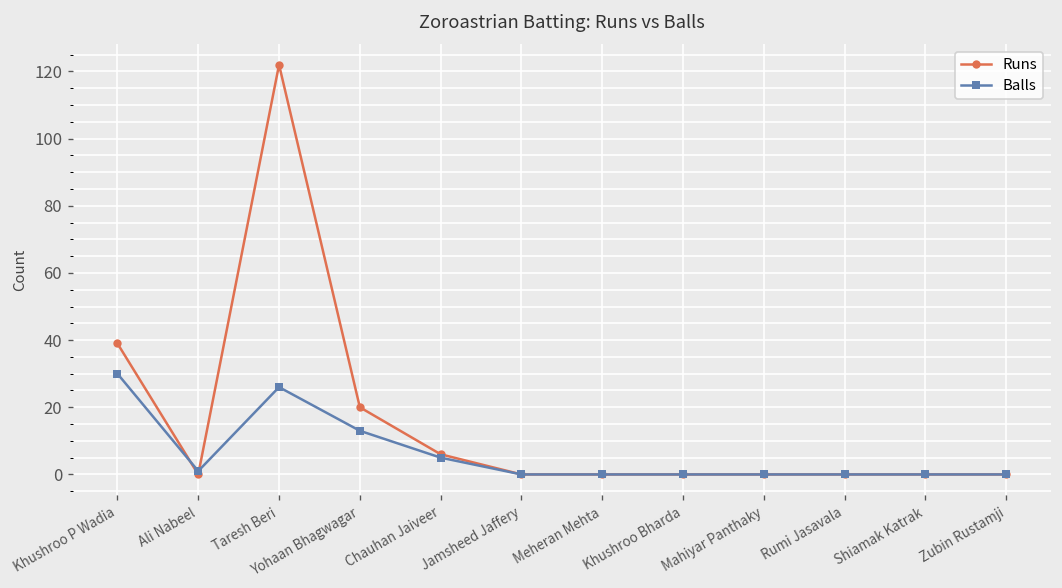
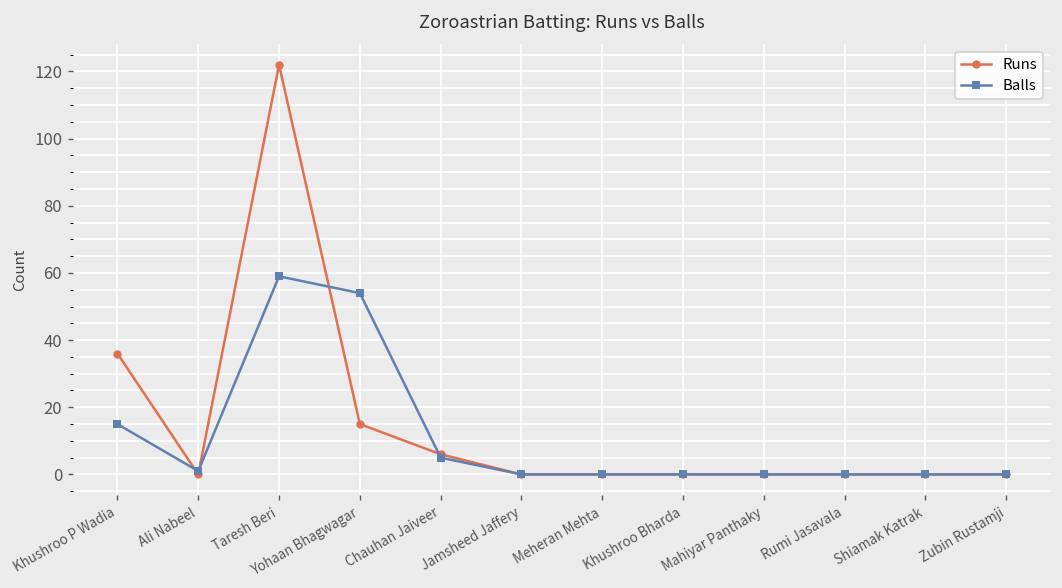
  {
    "Runs": {
-     "Khushroo P Wadia": 39,
+     "Khushroo P Wadia": 36,
      "Ali Nabeel": 0,
      "Taresh Beri": 122,
-     "Yohaan Bhagwagar": 20,
+     "Yohaan Bhagwagar": 15,
      "Chauhan Jaiveer": 6
    },
    "Balls": {
-     "Khushroo P Wadia": 30,
+     "Khushroo P Wadia": 15,
      "Ali Nabeel": 1,
-     "Taresh Beri": 26,
-     "Yohaan Bhagwagar": 13,
+     "Taresh Beri": 59,
+     "Yohaan Bhagwagar": 54,
      "Chauhan Jaiveer": 5
    }
  }
